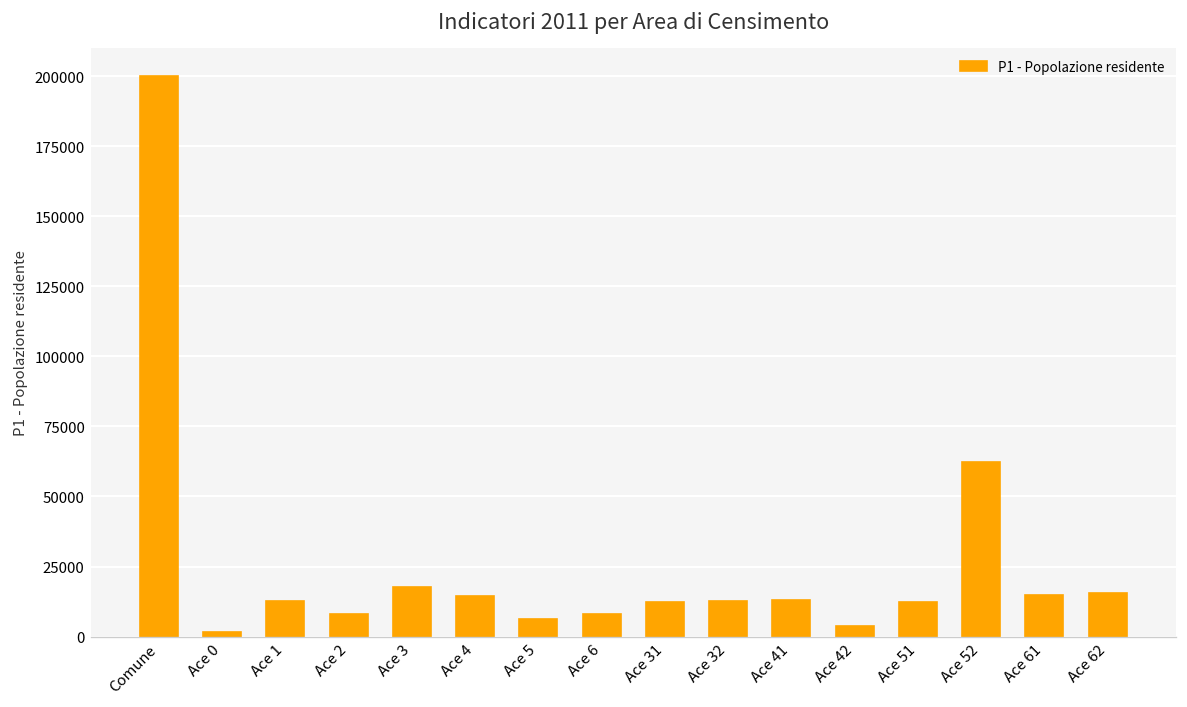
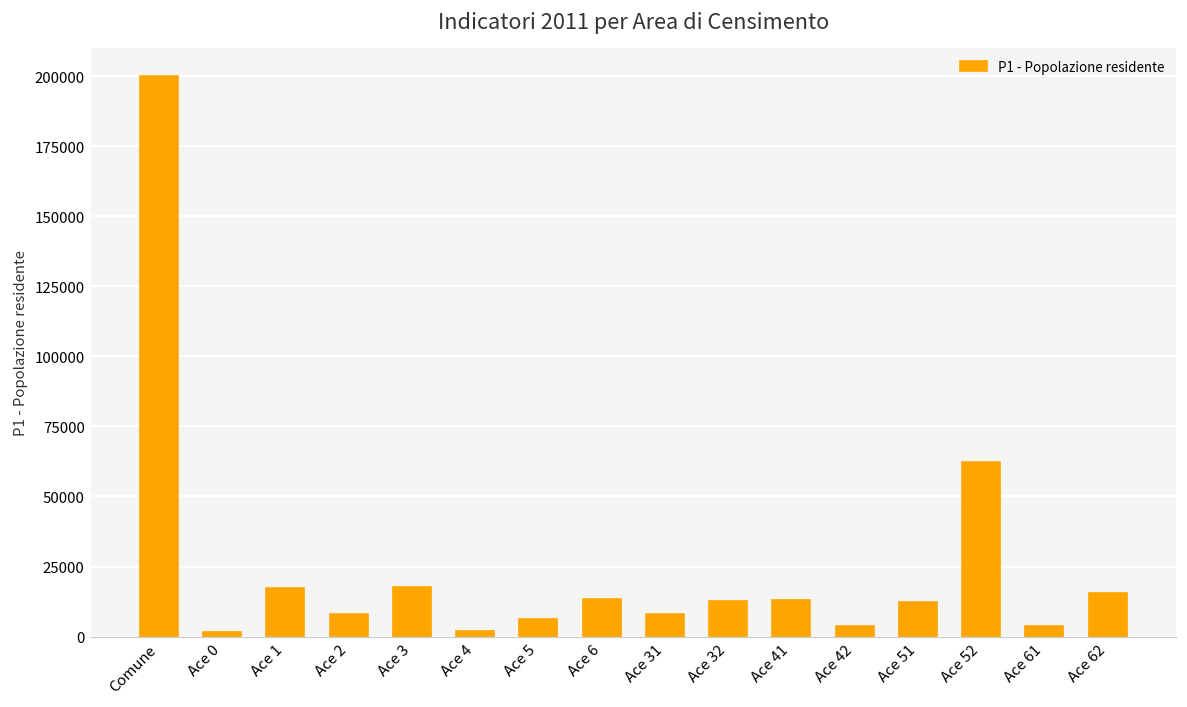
  {
    "Comune": 200000,
    "Ace 0": 2000,
-   "Ace 1": 13000,
+   "Ace 1": 17000,
    "Ace 2": 8000,
    "Ace 3": 18000,
-   "Ace 4": 14000,
+   "Ace 4": 2000,
    "Ace 5": 6000,
-   "Ace 6": 8000,
-   "Ace 31": 12000,
+   "Ace 6": 13000,
+   "Ace 31": 8000,
    "Ace 32": 13000,
    "Ace 41": 13000,
    "Ace 42": 4000,
    "Ace 51": 12000,
    "Ace 52": 62000,
-   "Ace 61": 15000,
+   "Ace 61": 4000,
    "Ace 62": 15000
  }
